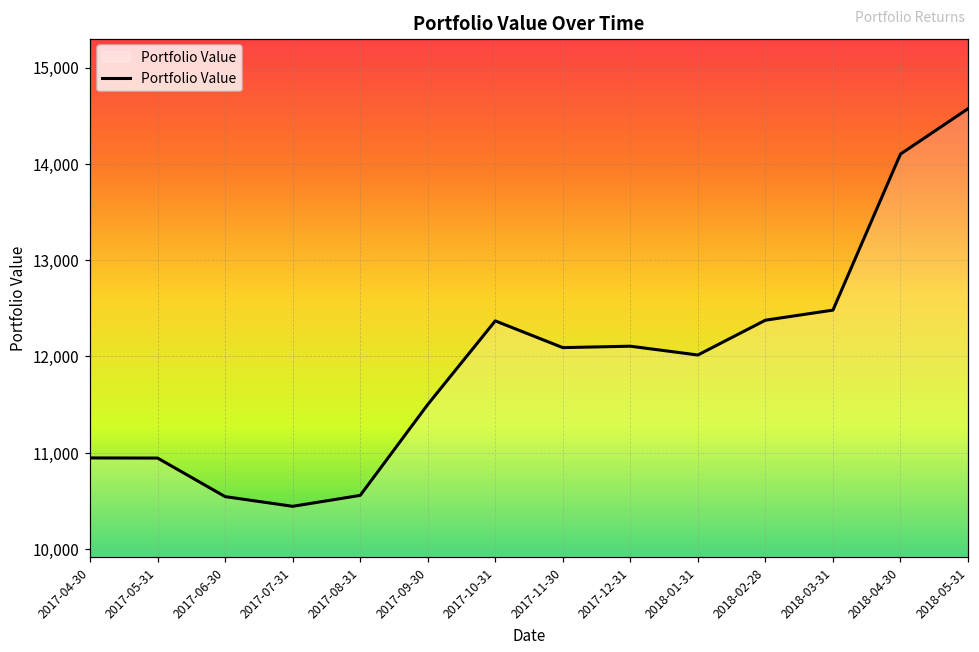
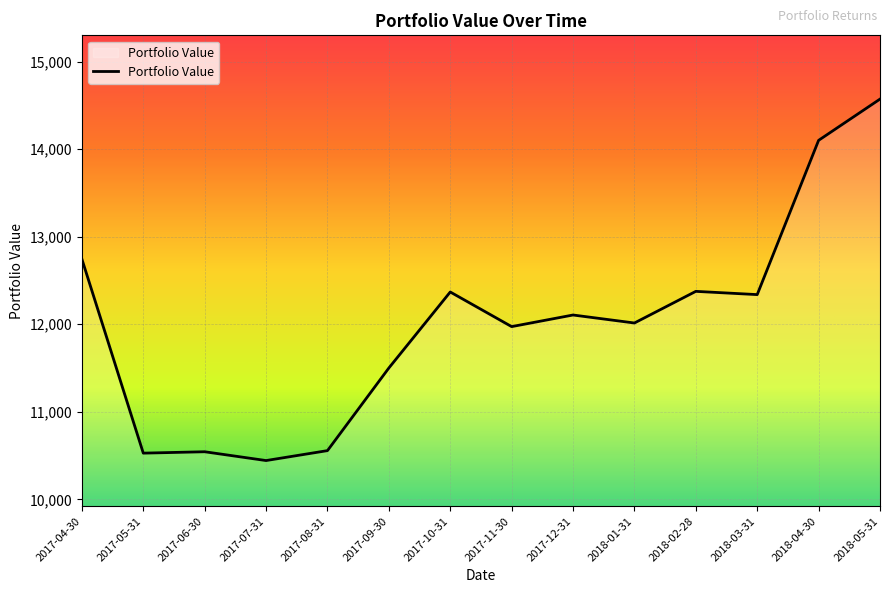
  {
-   "2017-04-30": "10,900",
-   "2017-05-31": "10,900",
+   "2017-04-30": "12,700",
+   "2017-05-31": "10,500",
    "2017-06-30": "10,500",
    "2017-07-31": "10,400",
    "2017-08-31": "10,600",
    "2017-09-30": "11,500",
    "2017-10-31": "12,400",
-   "2017-11-30": "12,100",
+   "2017-11-30": "12,000",
    "2017-12-31": "12,100",
    "2018-01-31": "12,000",
    "2018-02-28": "12,400",
-   "2018-03-31": "12,500",
+   "2018-03-31": "12,300",
    "2018-04-30": "14,100",
    "2018-05-31": "14,600"
  }
